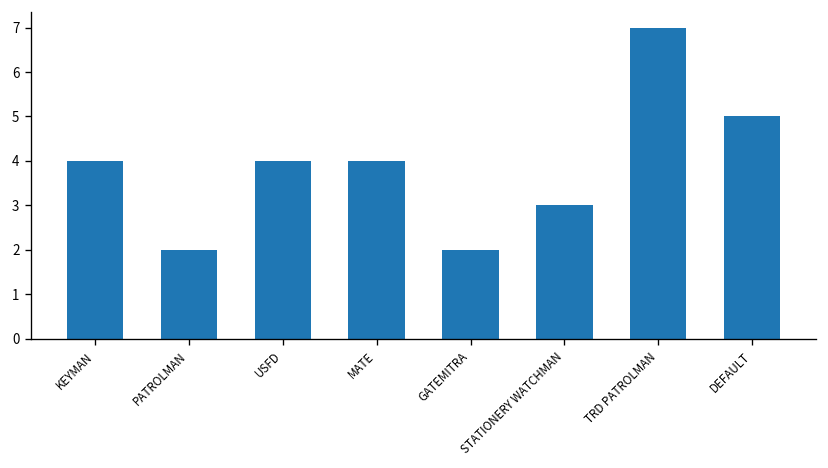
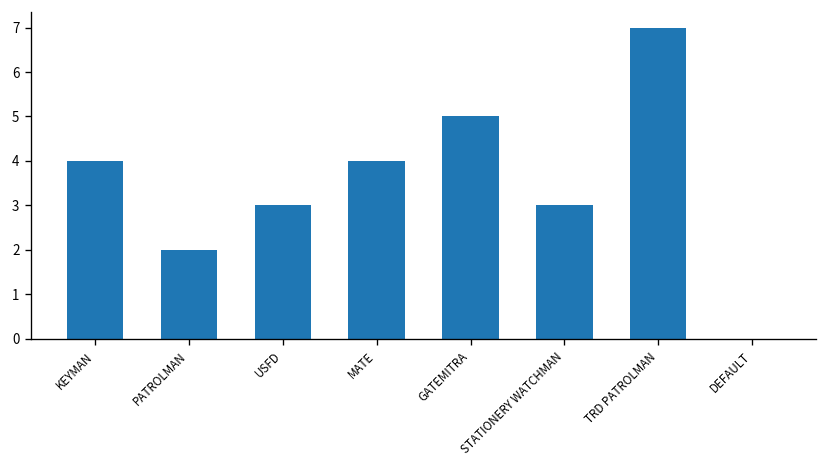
  {
    "KEYMAN": 4,
    "PATROLMAN": 2,
-   "USFD": 4,
+   "USFD": 3,
    "MATE": 4,
-   "GATEMITRA": 2,
+   "GATEMITRA": 5,
    "STATIONERY WATCHMAN": 3,
    "TRD PATROLMAN": 7,
-   "DEFAULT": 5
+   "DEFAULT": 0
  }
